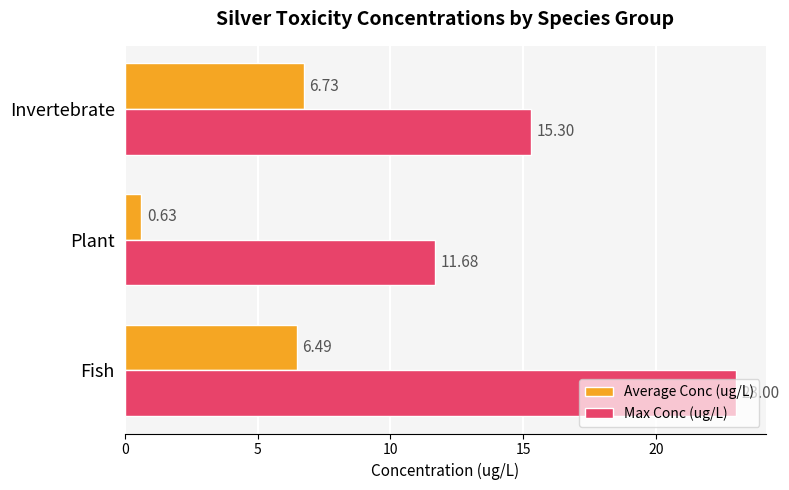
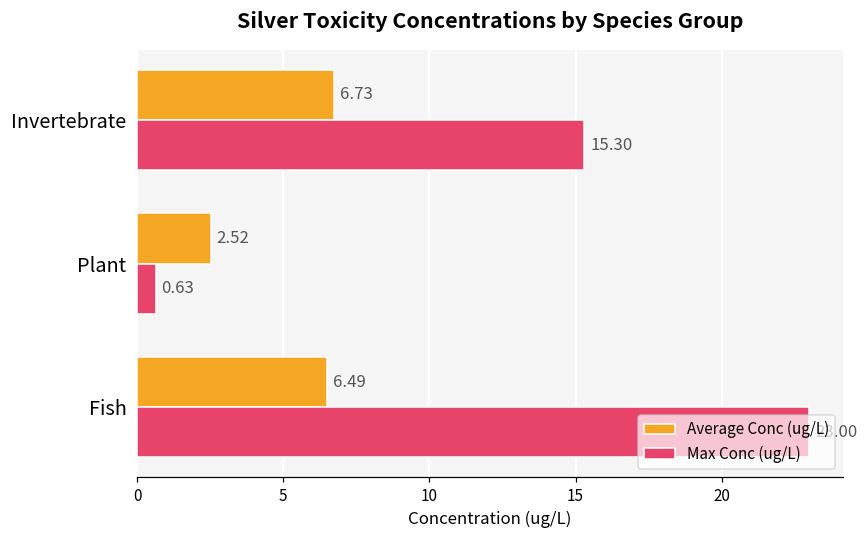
  {
    "Average Conc (ug/L)": {
      "Invertebrate": 6.73,
-     "Plant": 0.63,
+     "Plant": 2.52,
      "Fish": 6.49
    },
    "Max Conc (ug/L)": {
      "Invertebrate": 15.30,
-     "Plant": 11.68
+     "Plant": 0.63
    }
  }
